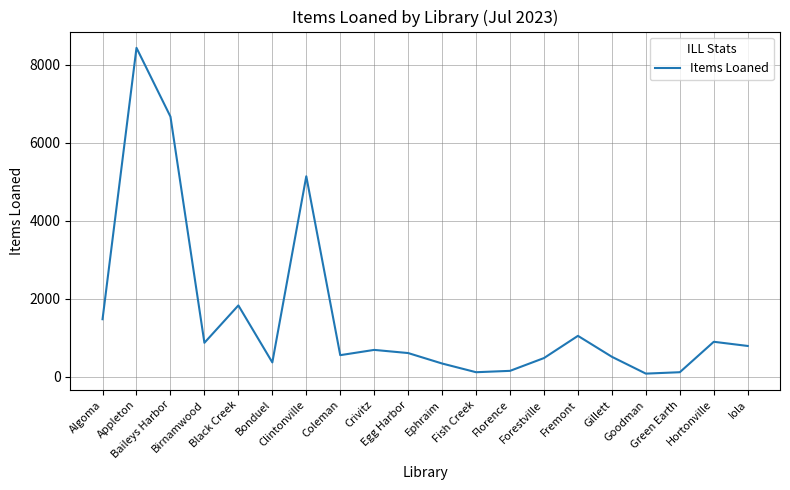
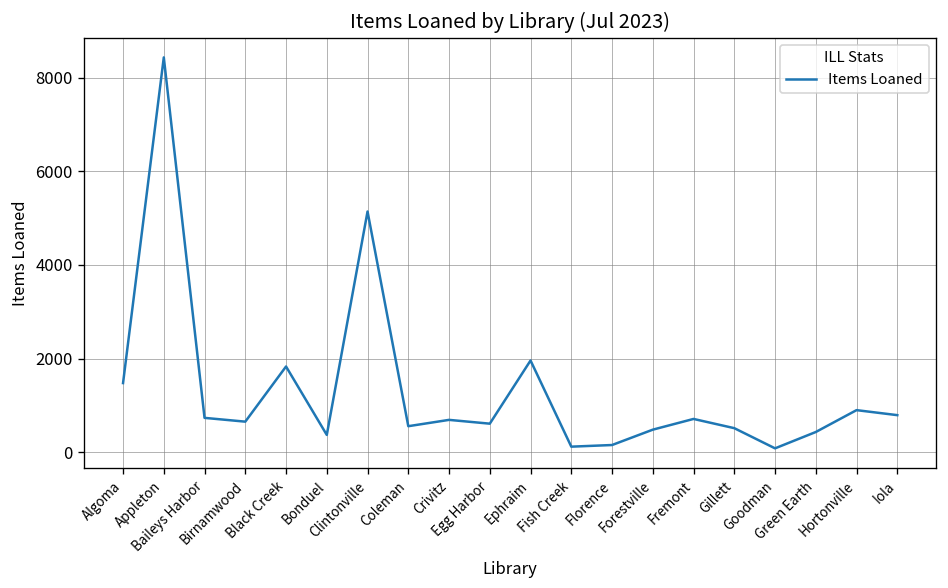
  {
    "Algoma": 1500,
    "Appleton": 8400,
-   "Baileys Harbor": 6700,
-   "Birnamwood": 900,
+   "Baileys Harbor": 700,
+   "Birnamwood": 700,
    "Black Creek": 1800,
    "Bonduel": 400,
    "Clintonville": 5100,
    "Coleman": 600,
    "Crivitz": 700,
    "Egg Harbor": 600,
-   "Ephraim": 300,
+   "Ephraim": 2000,
    "Fish Creek": 100,
    "Florence": 200,
    "Forestville": 500,
-   "Fremont": 1100,
+   "Fremont": 700,
    "Gillett": 500,
    "Goodman": 100,
-   "Green Earth": 100,
+   "Green Earth": 400,
    "Hortonville": 900,
    "Iola": 800
  }
